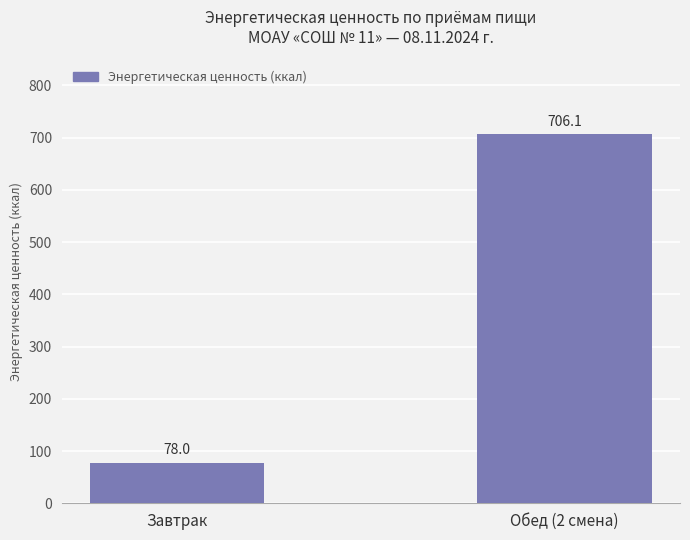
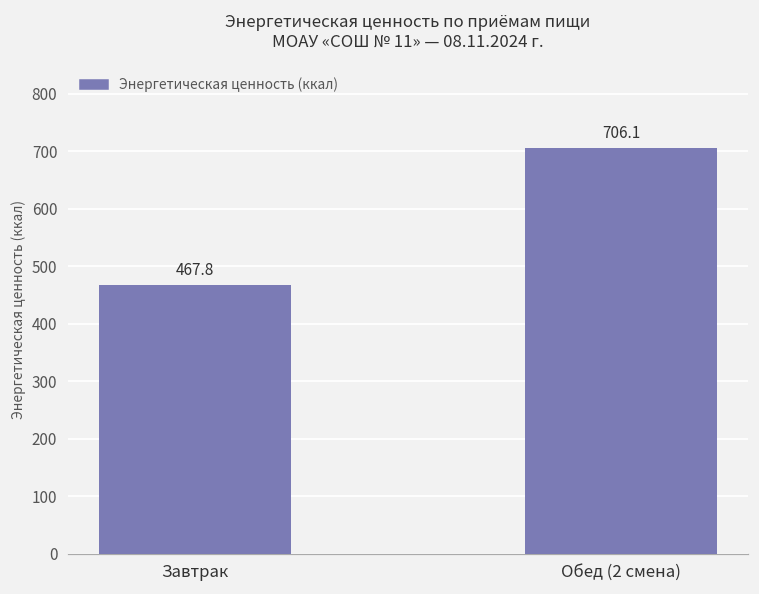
  {
-   "Завтрак": 78.0,
+   "Завтрак": 467.8,
    "Обед (2 смена)": 706.1
  }
